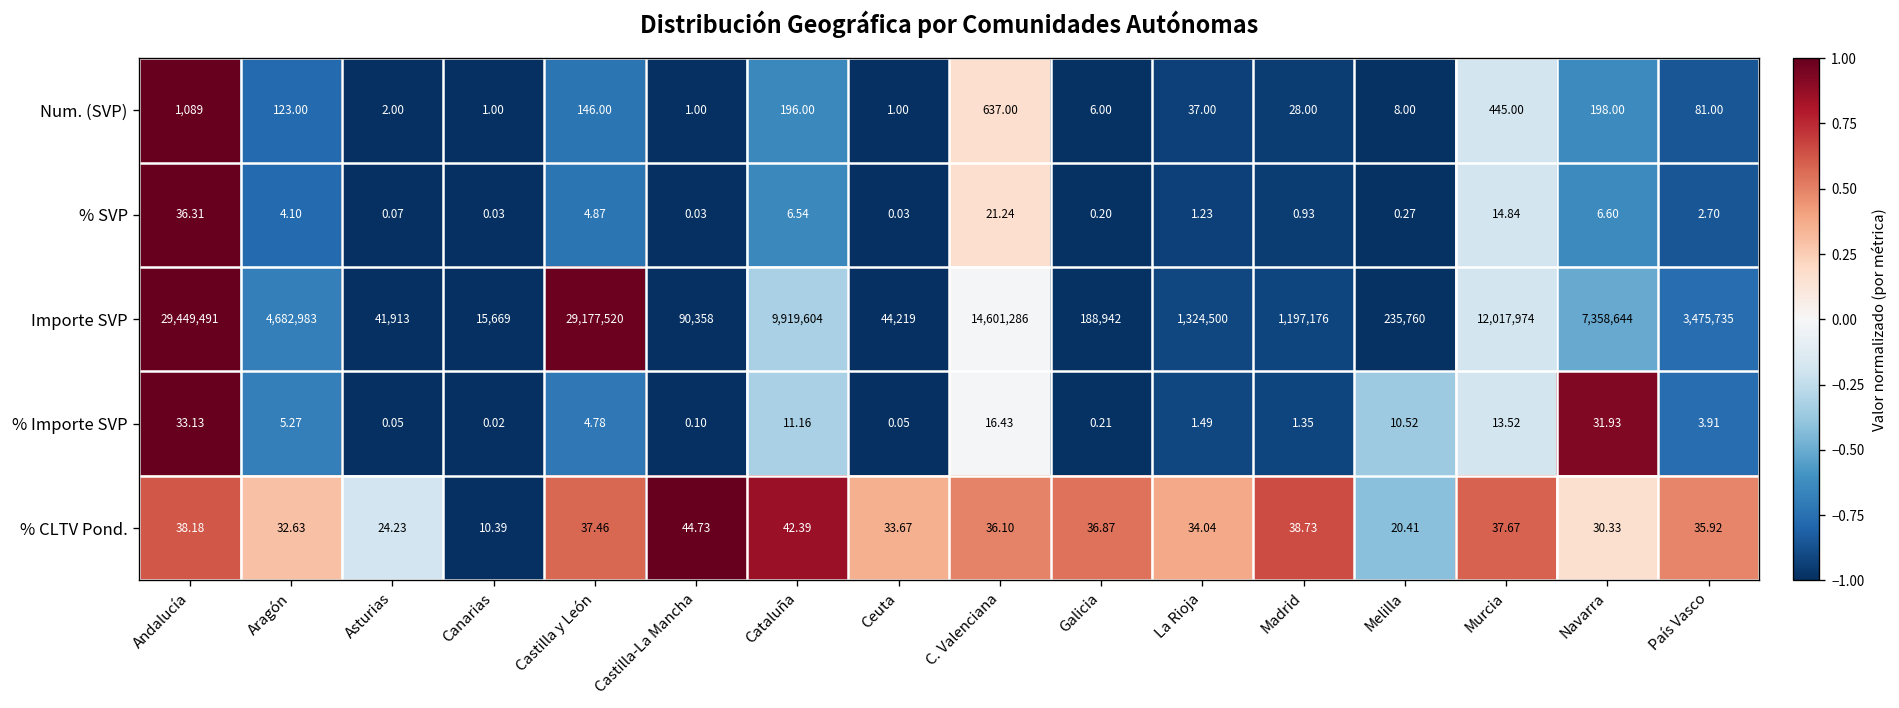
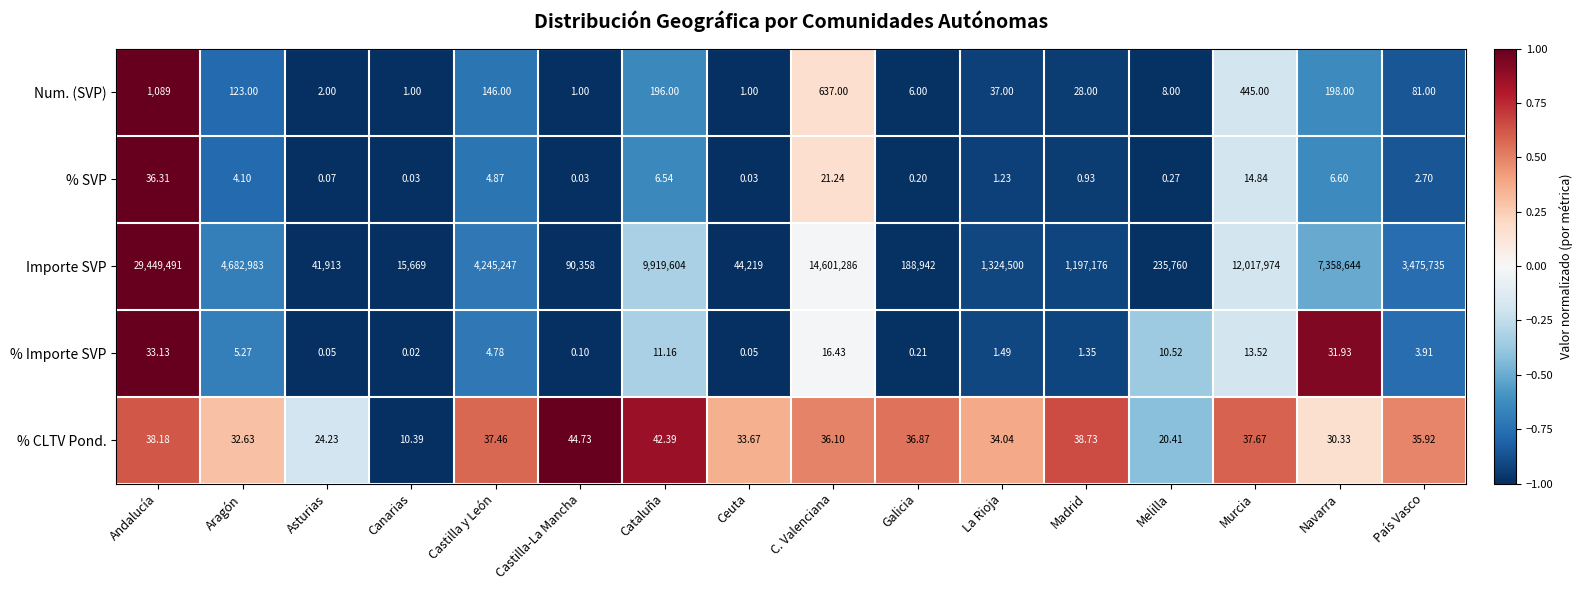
  {
    "Num. (SVP)": {
      "Andalucía": "1,089",
      "Aragón": "123.00",
      "Asturias": "2.00",
      "Canarias": "1.00",
      "Castilla y León": "146.00",
      "Castilla-La Mancha": "1.00",
      "Cataluña": "196.00",
      "Ceuta": "1.00",
      "C. Valenciana": "637.00",
      "Galicia": "6.00",
      "La Rioja": "37.00",
      "Madrid": "28.00",
      "Melilla": "8.00",
      "Murcia": "445.00",
      "Navarra": "198.00",
      "País Vasco": "81.00"
    },
    "% SVP": {
      "Andalucía": "36.31",
      "Aragón": "4.10",
      "Asturias": "0.07",
      "Canarias": "0.03",
      "Castilla y León": "4.87",
      "Castilla-La Mancha": "0.03",
      "Cataluña": "6.54",
      "Ceuta": "0.03",
      "C. Valenciana": "21.24",
      "Galicia": "0.20",
      "La Rioja": "1.23",
      "Madrid": "0.93",
      "Melilla": "0.27",
      "Murcia": "14.84",
      "Navarra": "6.60",
      "País Vasco": "2.70"
    },
    "Importe SVP": {
      "Andalucía": "29,449,491",
      "Aragón": "4,682,983",
      "Asturias": "41,913",
      "Canarias": "15,669",
-     "Castilla y León": "29,177,520",
+     "Castilla y León": "4,245,247",
      "Castilla-La Mancha": "90,358",
      "Cataluña": "9,919,604",
      "Ceuta": "44,219",
      "C. Valenciana": "14,601,286",
      "Galicia": "188,942",
      "La Rioja": "1,324,500",
      "Madrid": "1,197,176",
      "Melilla": "235,760",
      "Murcia": "12,017,974",
      "Navarra": "7,358,644",
      "País Vasco": "3,475,735"
    },
    "% Importe SVP": {
      "Andalucía": "33.13",
      "Aragón": "5.27",
      "Asturias": "0.05",
      "Canarias": "0.02",
      "Castilla y León": "4.78",
      "Castilla-La Mancha": "0.10",
      "Cataluña": "11.16",
      "Ceuta": "0.05",
      "C. Valenciana": "16.43",
      "Galicia": "0.21",
      "La Rioja": "1.49",
      "Madrid": "1.35",
      "Melilla": "10.52",
      "Murcia": "13.52",
      "Navarra": "31.93",
      "País Vasco": "3.91"
    },
    "% CLTV Pond.": {
      "Andalucía": "38.18",
      "Aragón": "32.63",
      "Asturias": "24.23",
      "Canarias": "10.39",
      "Castilla y León": "37.46",
      "Castilla-La Mancha": "44.73",
      "Cataluña": "42.39",
      "Ceuta": "33.67",
      "C. Valenciana": "36.10",
      "Galicia": "36.87",
      "La Rioja": "34.04",
      "Madrid": "38.73",
      "Melilla": "20.41",
      "Murcia": "37.67",
      "Navarra": "30.33",
      "País Vasco": "35.92"
    }
  }
